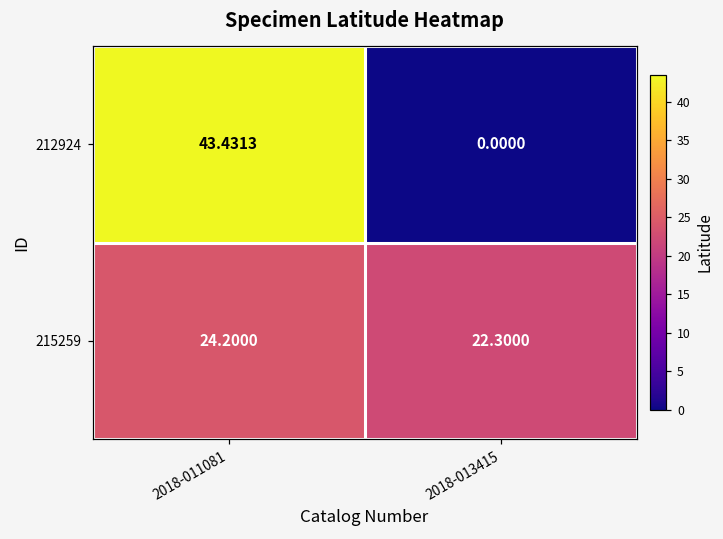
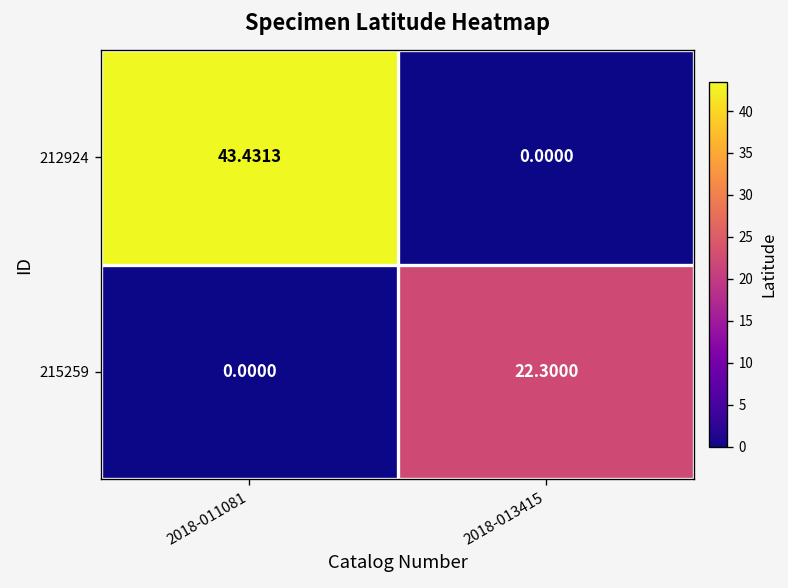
  {
    "212924": {
      "2018-011081": 43.4313,
      "2018-013415": 0.0000
    },
    "215259": {
-     "2018-011081": 24.2000,
+     "2018-011081": 0.0000,
      "2018-013415": 22.3000
    }
  }
